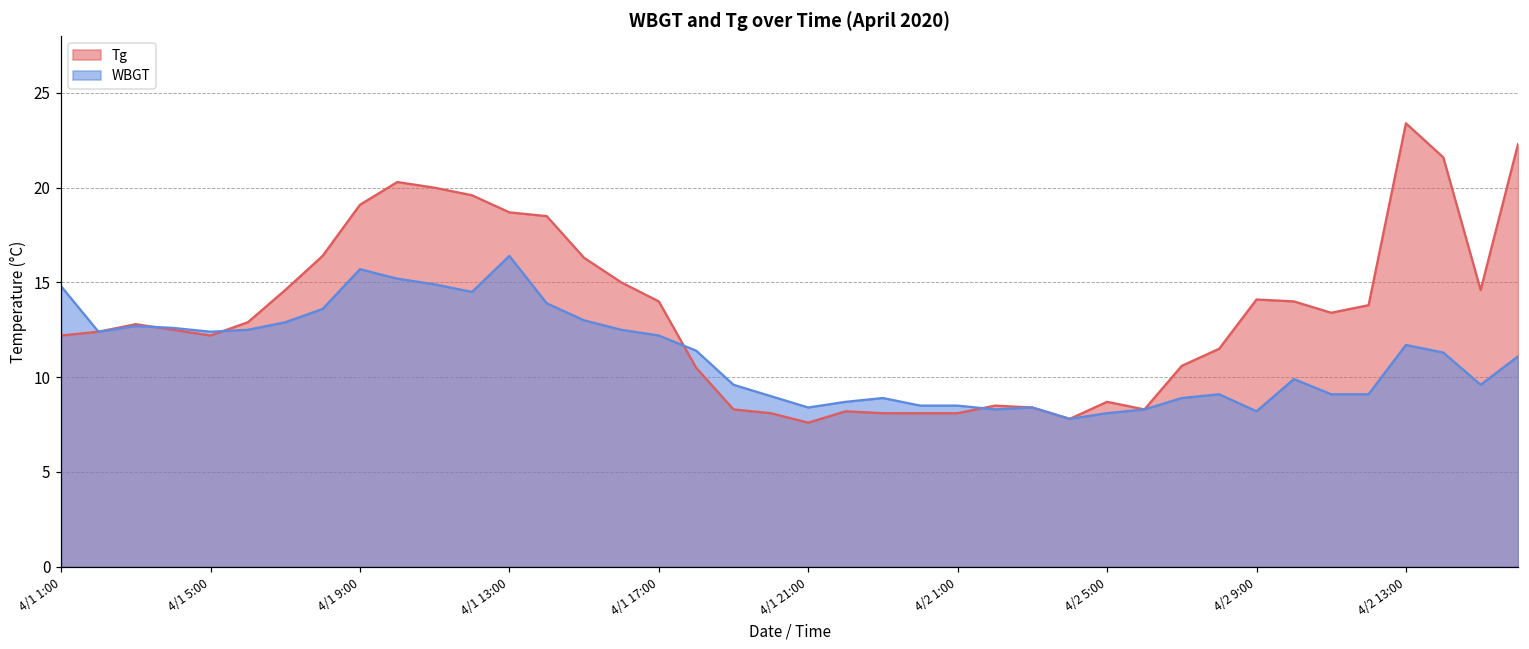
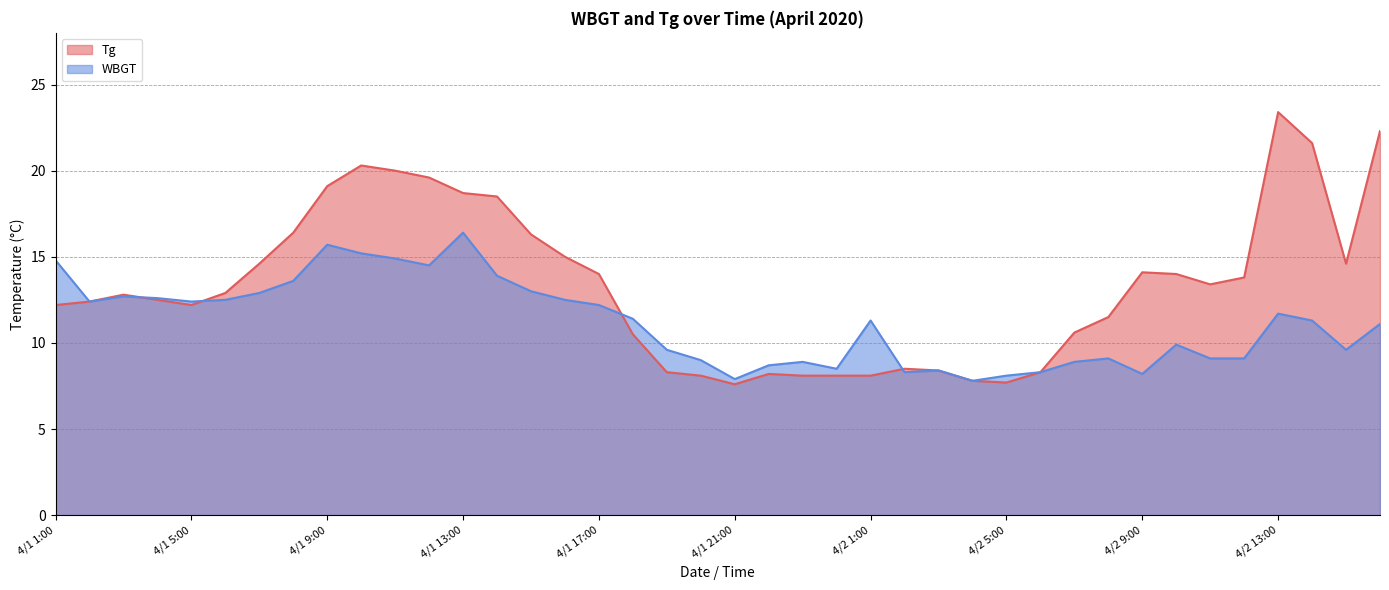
  {
    "Tg": {
      "4/1 1:00": 12.2,
      "4/1 5:00": 12.2,
      "4/1 9:00": 19.1,
      "4/1 13:00": 18.7,
      "4/1 17:00": 14.0,
      "4/1 21:00": 7.6,
      "4/2 1:00": 8.1,
-     "4/2 5:00": 8.7,
+     "4/2 5:00": 7.7,
      "4/2 9:00": 14.1,
      "4/2 13:00": 23.4
    },
    "WBGT": {
      "4/1 1:00": 14.8,
      "4/1 5:00": 12.4,
      "4/1 9:00": 15.7,
      "4/1 13:00": 16.4,
      "4/1 17:00": 12.2,
-     "4/1 21:00": 8.4,
-     "4/2 1:00": 8.5,
+     "4/1 21:00": 7.9,
+     "4/2 1:00": 11.3,
      "4/2 5:00": 8.1,
      "4/2 9:00": 8.2,
      "4/2 13:00": 11.7
    }
  }
